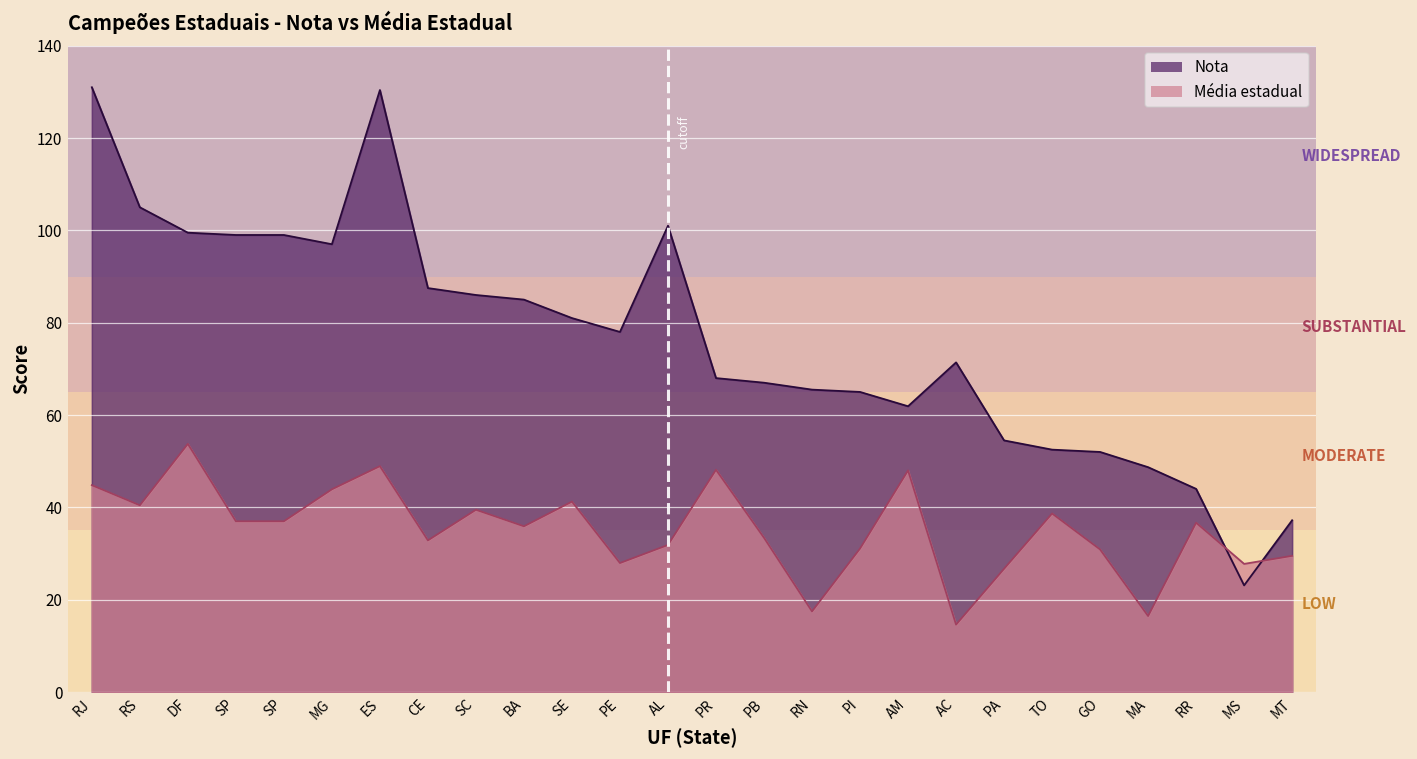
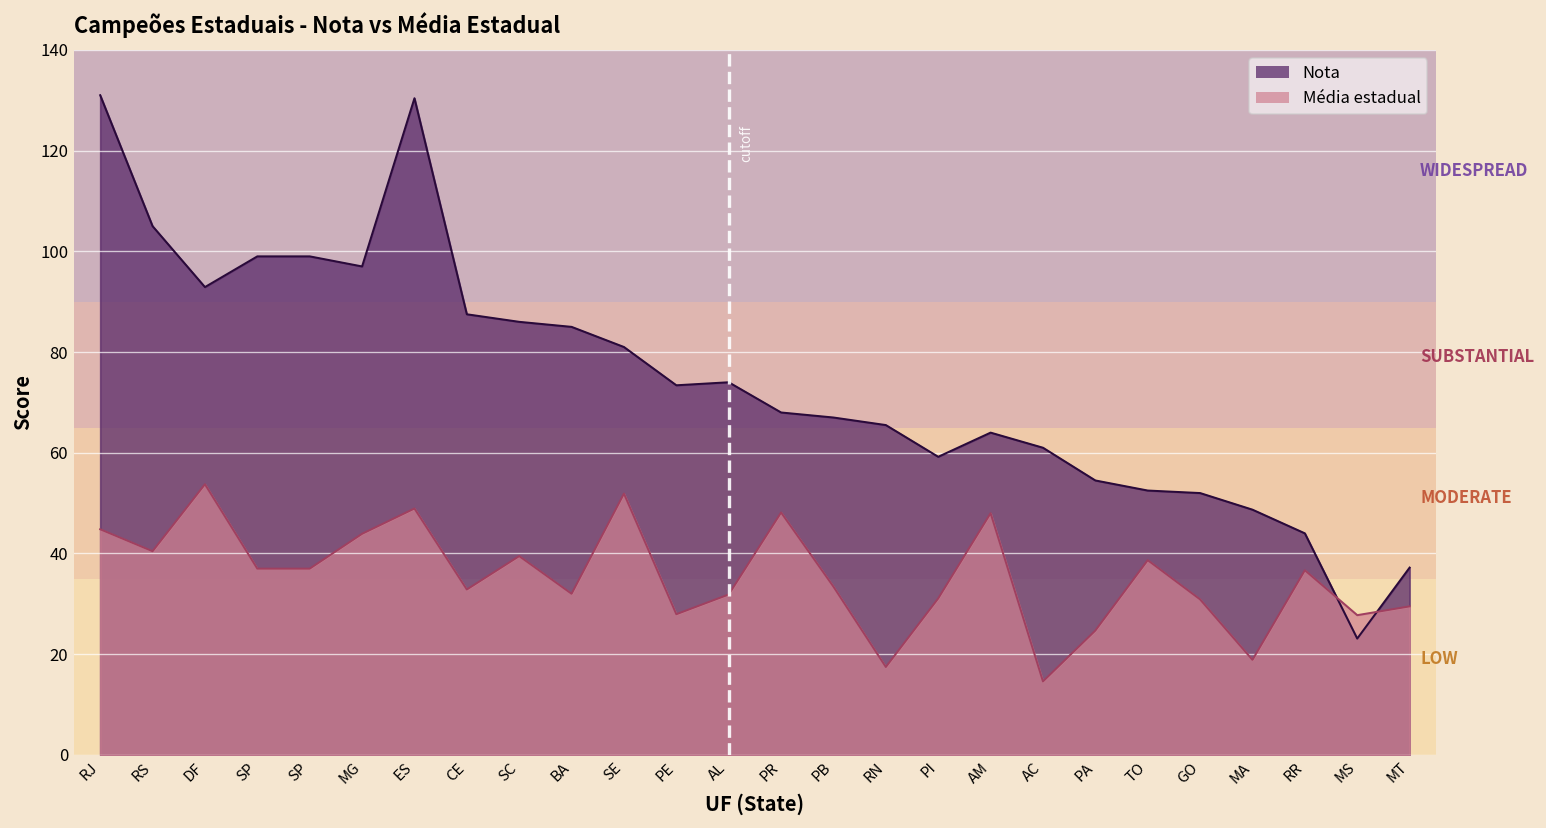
  {
    "Nota": {
      "RJ": 131,
      "RS": 105,
-     "DF": 100,
+     "DF": 93,
      "MG": 97,
      "ES": 130,
      "CE": 88,
      "SC": 86,
      "BA": 85,
      "SE": 81,
-     "PE": 78,
-     "AL": 101,
+     "PE": 73,
+     "AL": 74,
      "PR": 68,
      "PB": 67,
      "RN": 66,
-     "PI": 65,
-     "AM": 62,
-     "AC": 71,
+     "PI": 59,
+     "AM": 64,
+     "AC": 61,
      "PA": 55,
      "TO": 53,
      "GO": 52,
      "MA": 49,
      "RR": 44,
      "MS": 23,
      "MT": 37
    },
    "Média estadual": {
      "RJ": 45,
      "RS": 40,
      "DF": 54,
      "MG": 44,
      "ES": 49,
      "CE": 33,
      "SC": 39,
-     "BA": 36,
-     "SE": 41,
+     "BA": 32,
+     "SE": 52,
      "PE": 28,
      "AL": 32,
      "PR": 48,
      "PB": 33,
      "RN": 17,
      "PI": 31,
      "AM": 48,
      "AC": 15,
-     "PA": 27,
+     "PA": 25,
      "TO": 39,
      "GO": 31,
-     "MA": 16,
+     "MA": 19,
      "RR": 37,
      "MS": 28,
      "MT": 30
    }
  }
